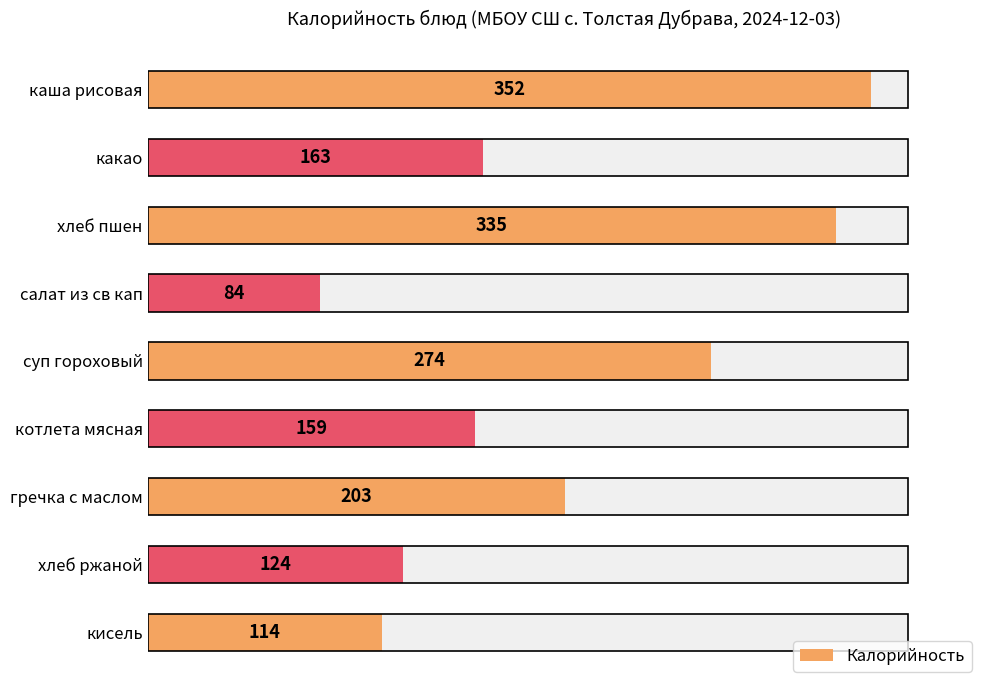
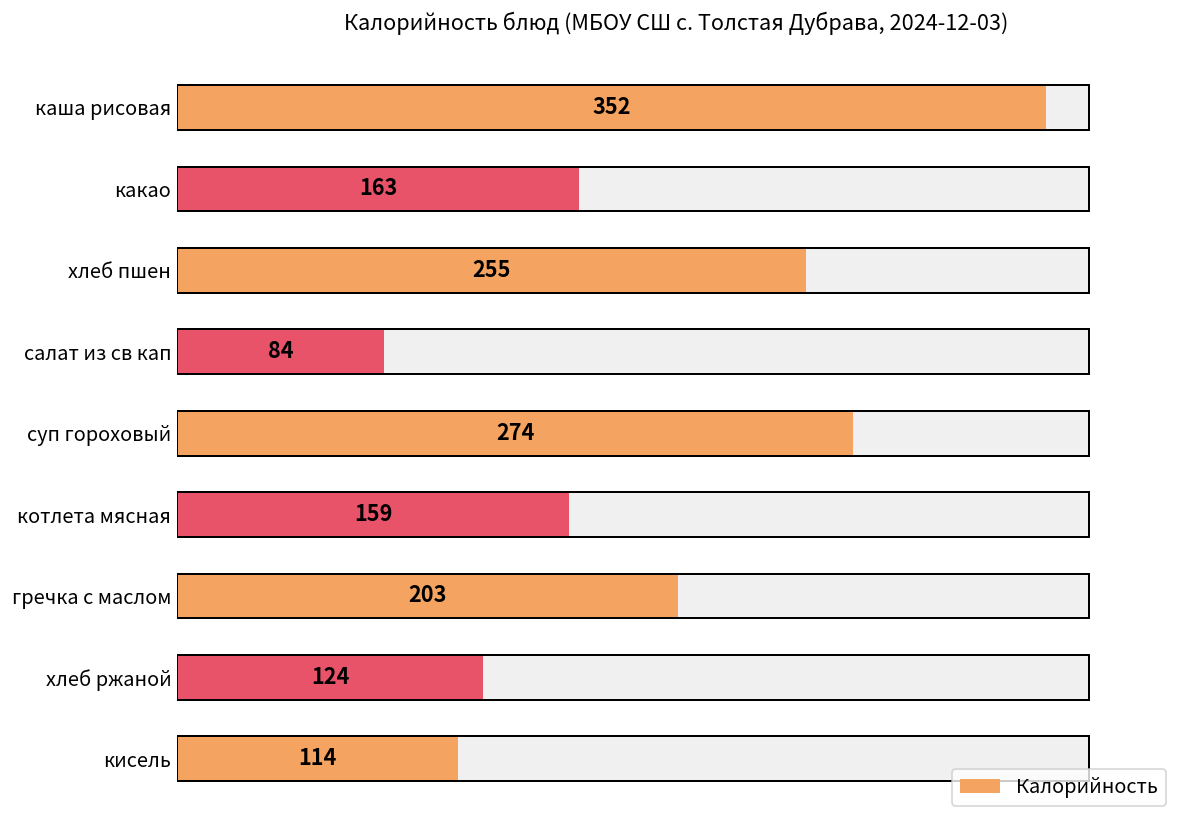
  {
    "Калорийность": {
-     "хлеб пшен": 335
+     "хлеб пшен": 255
    }
  }
